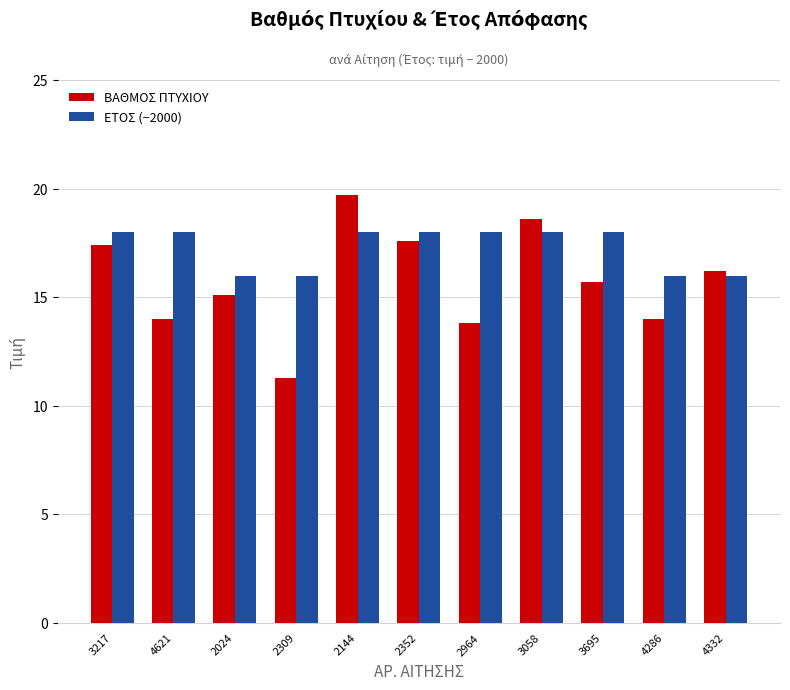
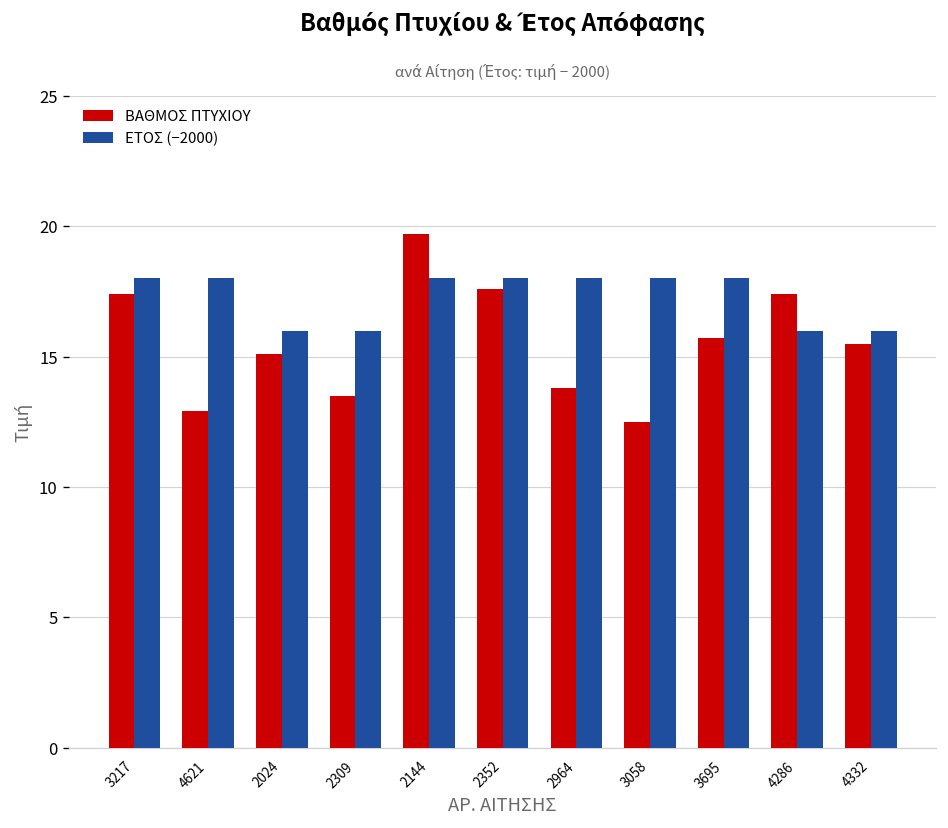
  {
    "ΒΑΘΜΟΣ ΠΤΥΧΙΟΥ": {
      "3217": 17.4,
-     "4621": 14.0,
+     "4621": 12.9,
      "2024": 15.1,
-     "2309": 11.3,
+     "2309": 13.5,
      "2144": 19.7,
      "2352": 17.6,
      "2964": 13.8,
-     "3058": 18.6,
+     "3058": 12.5,
      "3695": 15.7,
-     "4286": 14.0,
-     "4332": 16.2
+     "4286": 17.4,
+     "4332": 15.5
    },
    "ΕΤΟΣ (−2000)": {
      "3217": 18.0,
      "4621": 18.0,
      "2024": 16.0,
      "2309": 16.0,
      "2144": 18.0,
      "2352": 18.0,
      "2964": 18.0,
      "3058": 18.0,
      "3695": 18.0,
      "4286": 16.0,
      "4332": 16.0
    }
  }
